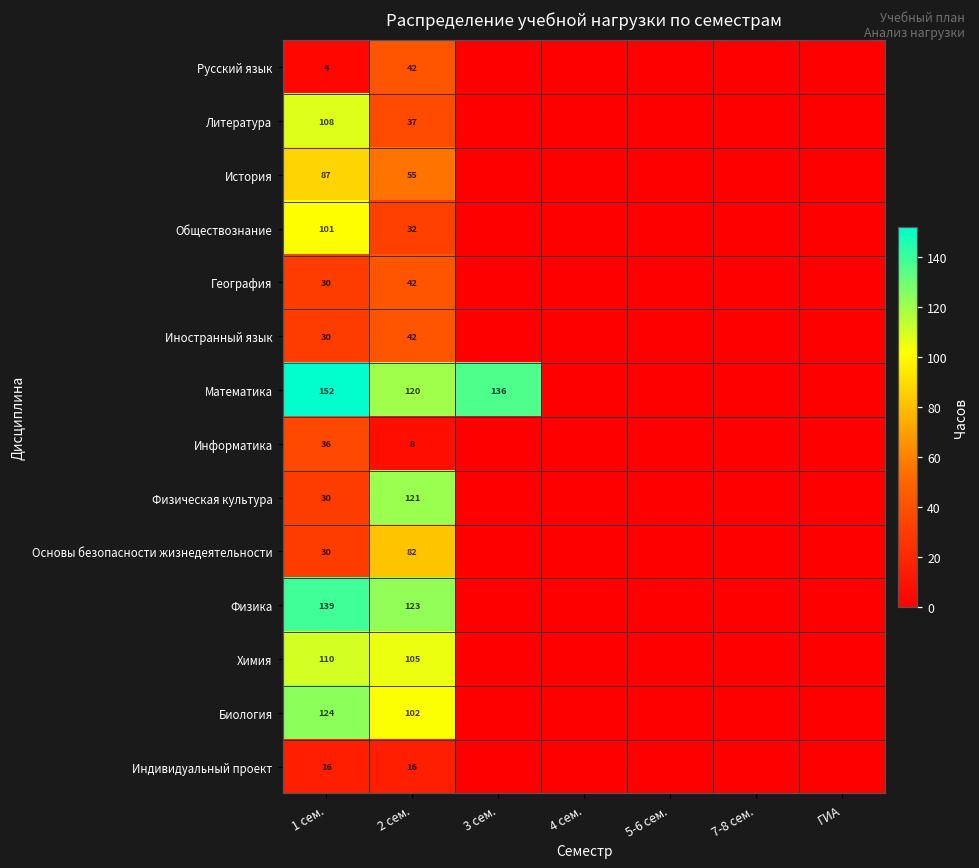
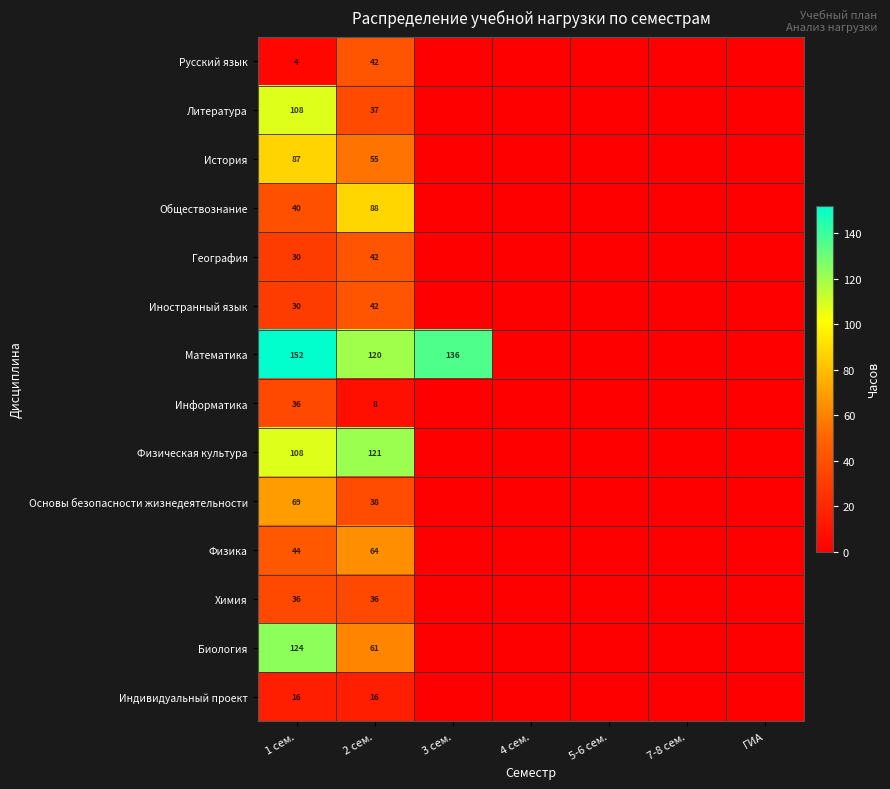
  {
    "Русский язык": {
      "1 сем.": 4,
      "2 сем.": 42
    },
    "Литература": {
      "1 сем.": 108,
      "2 сем.": 37
    },
    "История": {
      "1 сем.": 87,
      "2 сем.": 55
    },
    "Обществознание": {
-     "1 сем.": 101,
-     "2 сем.": 32
+     "1 сем.": 40,
+     "2 сем.": 88
    },
    "География": {
      "1 сем.": 30,
      "2 сем.": 42
    },
    "Иностранный язык": {
      "1 сем.": 30,
      "2 сем.": 42
    },
    "Математика": {
      "1 сем.": 152,
      "2 сем.": 120,
      "3 сем.": 136
    },
    "Информатика": {
      "1 сем.": 36,
      "2 сем.": 8
    },
    "Физическая культура": {
-     "1 сем.": 30,
+     "1 сем.": 108,
      "2 сем.": 121
    },
    "Основы безопасности жизнедеятельности": {
-     "1 сем.": 30,
-     "2 сем.": 82
+     "1 сем.": 69,
+     "2 сем.": 38
    },
    "Физика": {
-     "1 сем.": 139,
-     "2 сем.": 123
+     "1 сем.": 44,
+     "2 сем.": 64
    },
    "Химия": {
-     "1 сем.": 110,
-     "2 сем.": 105
+     "1 сем.": 36,
+     "2 сем.": 36
    },
    "Биология": {
      "1 сем.": 124,
-     "2 сем.": 102
+     "2 сем.": 61
    },
    "Индивидуальный проект": {
      "1 сем.": 16,
      "2 сем.": 16
    }
  }
